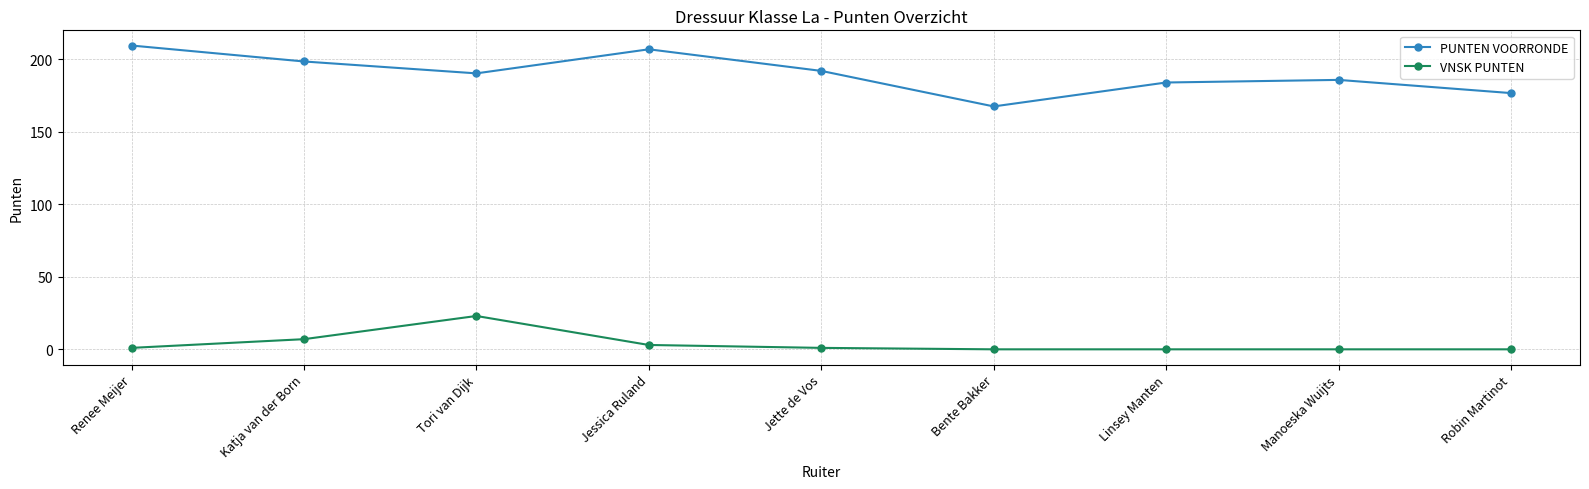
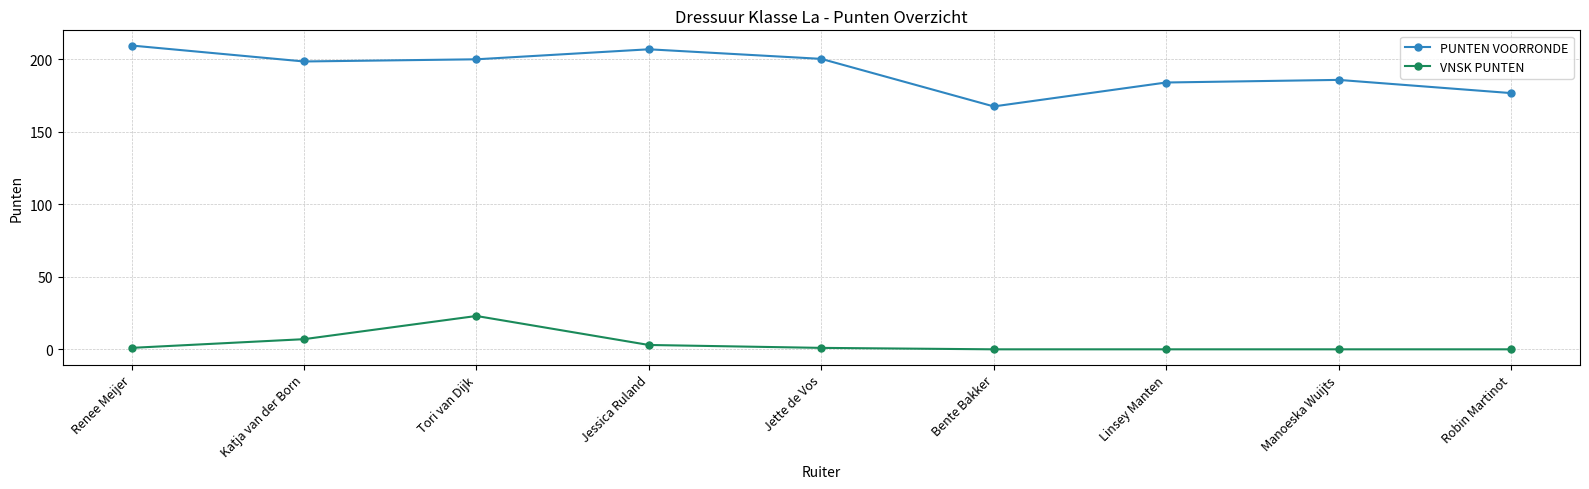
  {
    "PUNTEN VOORRONDE": {
      "Renee Meijer": 210,
      "Katja van der Born": 199,
-     "Tori van Dijk": 190,
+     "Tori van Dijk": 200,
      "Jessica Ruland": 207,
-     "Jette de Vos": 192,
+     "Jette de Vos": 200,
      "Bente Bakker": 168,
      "Linsey Manten": 184,
      "Manoeska Wuijts": 186,
      "Robin Martinot": 177
    },
    "VNSK PUNTEN": {
      "Renee Meijer": 1,
      "Katja van der Born": 7,
      "Tori van Dijk": 23,
      "Jessica Ruland": 3,
      "Jette de Vos": 1,
      "Bente Bakker": 0,
      "Linsey Manten": 0,
      "Manoeska Wuijts": 0,
      "Robin Martinot": 0
    }
  }
